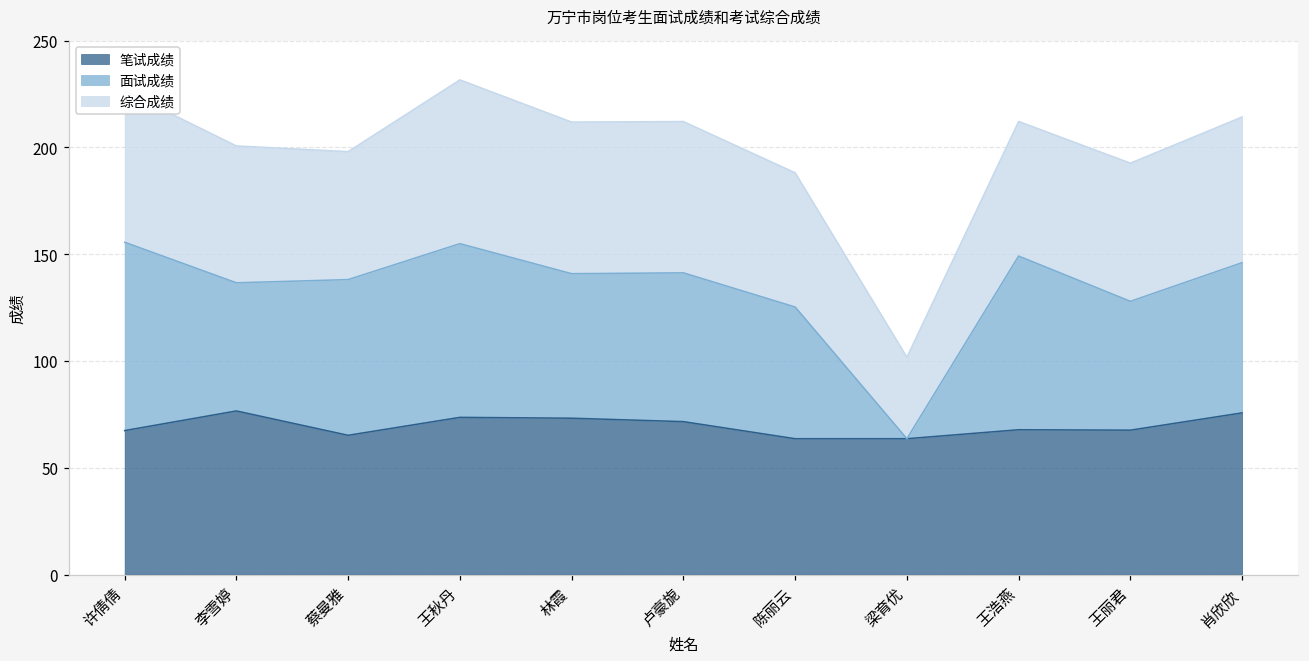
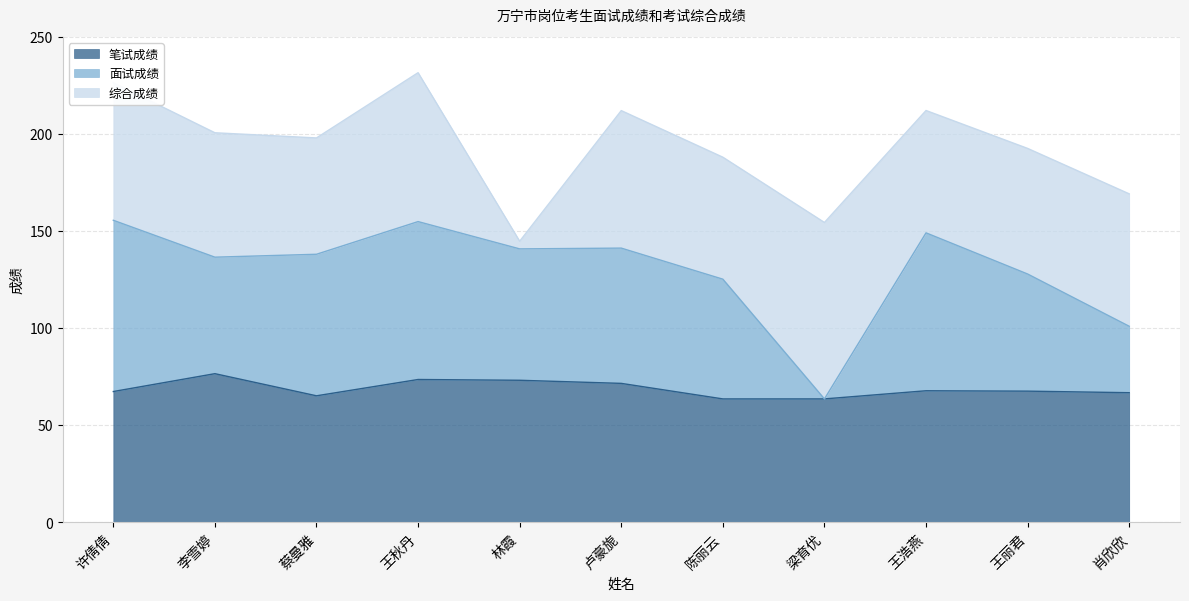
  {
    "笔试成绩": {
      "许倩倩": 67,
      "李雪婷": 77,
      "蔡曼雅": 65,
      "王秋丹": 74,
      "林霞": 73,
      "卢豪旎": 72,
      "陈丽云": 64,
      "王浩燕": 68,
      "王丽君": 68,
-     "肖欣欣": 76
+     "肖欣欣": 67
    },
    "面试成绩": {
      "许倩倩": 88,
      "李雪婷": 60,
      "蔡曼雅": 73,
      "王秋丹": 81,
      "林霞": 68,
      "卢豪旎": 70,
      "陈丽云": 62,
      "王浩燕": 81,
      "王丽君": 60,
-     "肖欣欣": 70
+     "肖欣欣": 34
    },
    "综合成绩": {
      "李雪婷": 64,
      "蔡曼雅": 60,
      "王秋丹": 77,
-     "林霞": 71,
+     "林霞": 4,
      "卢豪旎": 71,
      "陈丽云": 63,
-     "梁育优": 38,
+     "梁育优": 91,
      "王浩燕": 63,
      "王丽君": 65,
      "肖欣欣": 68
    }
  }
